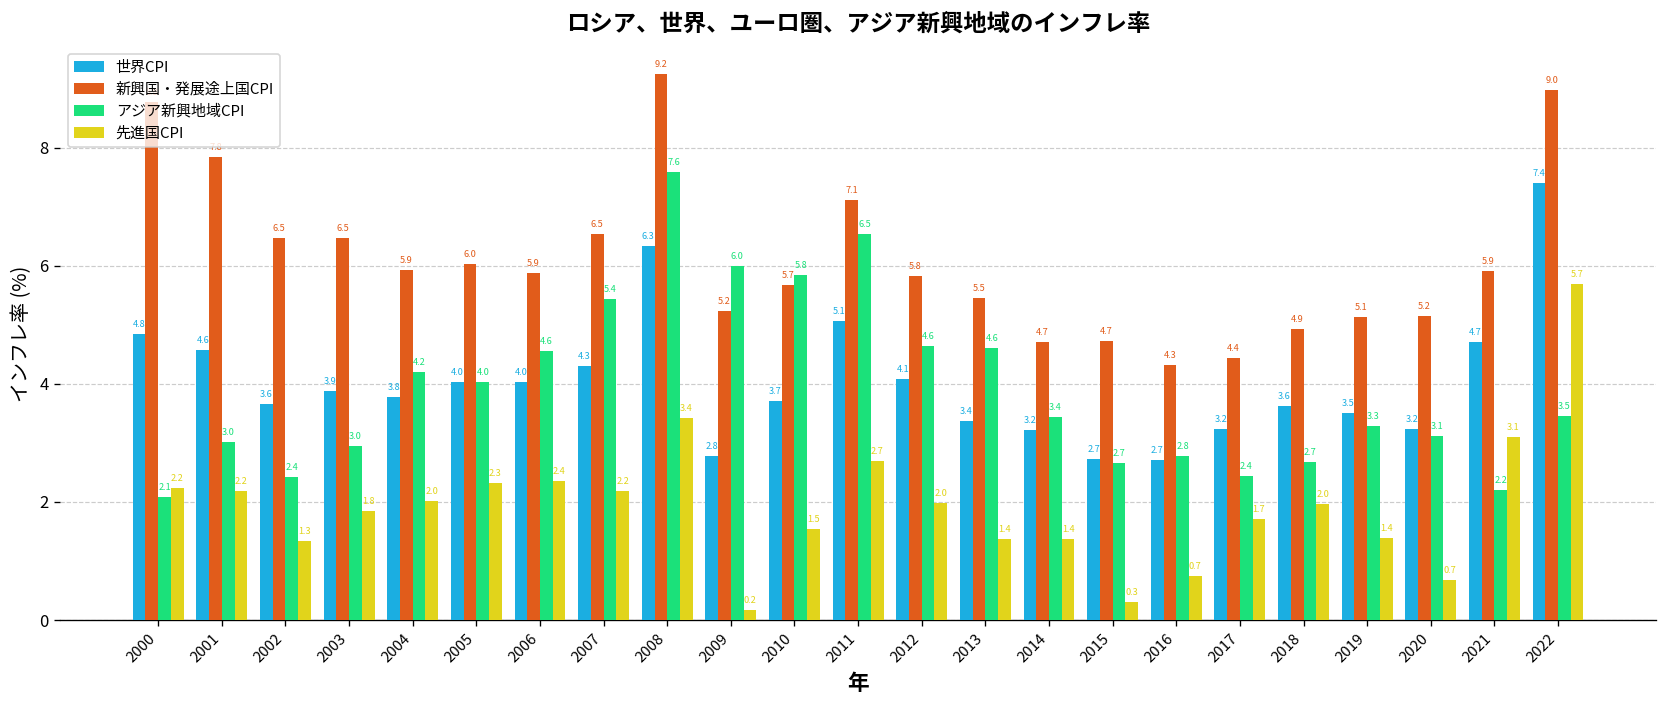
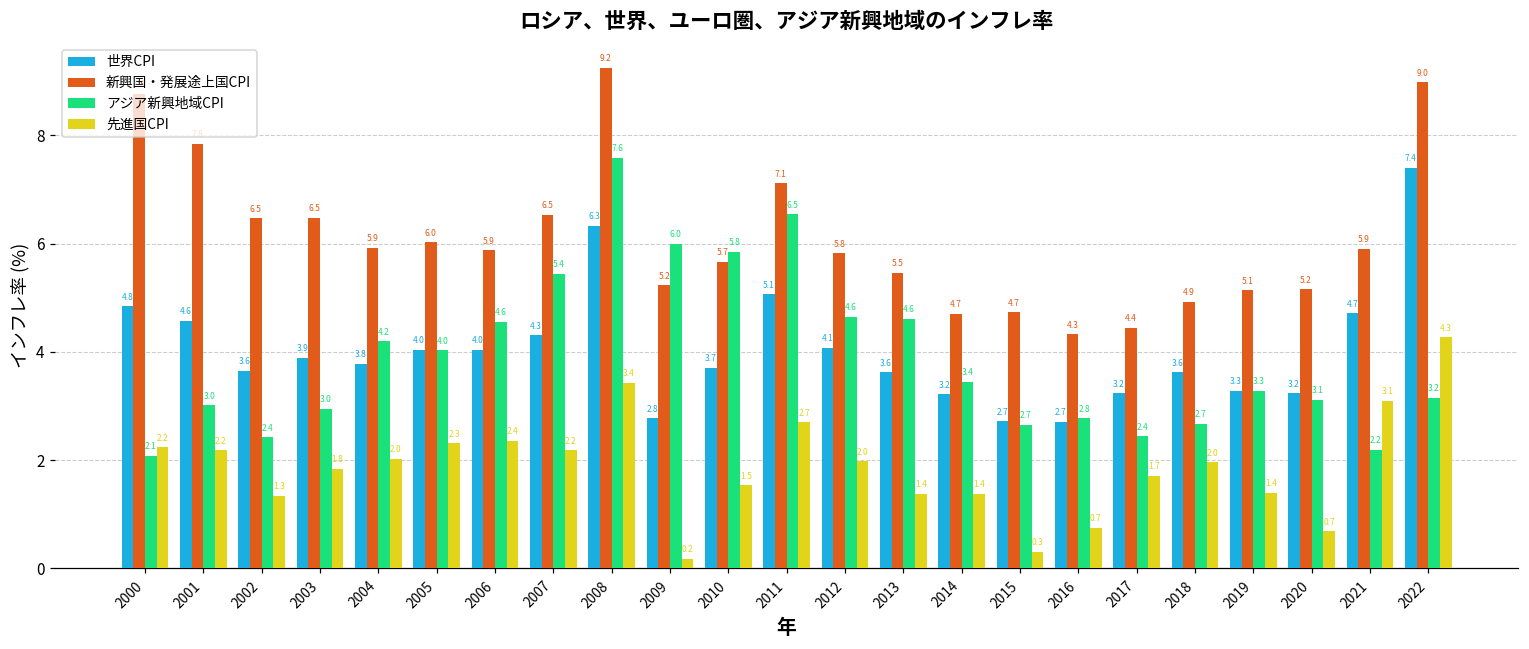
  {
    "世界CPI": {
      "2000": 4.8,
      "2001": 4.6,
      "2002": 3.6,
      "2003": 3.9,
      "2004": 3.8,
      "2005": 4.0,
      "2006": 4.0,
      "2007": 4.3,
      "2008": 6.3,
      "2009": 2.8,
      "2010": 3.7,
      "2011": 5.1,
      "2012": 4.1,
-     "2013": 3.4,
+     "2013": 3.6,
      "2014": 3.2,
      "2015": 2.7,
      "2016": 2.7,
      "2017": 3.2,
      "2018": 3.6,
-     "2019": 3.5,
+     "2019": 3.3,
      "2020": 3.2,
      "2021": 4.7,
      "2022": 7.4
    },
    "新興国・発展途上国CPI": {
      "2002": 6.5,
      "2003": 6.5,
      "2004": 5.9,
      "2005": 6.0,
      "2006": 5.9,
      "2007": 6.5,
      "2008": 9.2,
      "2009": 5.2,
      "2010": 5.7,
      "2011": 7.1,
      "2012": 5.8,
      "2013": 5.5,
      "2014": 4.7,
      "2015": 4.7,
      "2016": 4.3,
      "2017": 4.4,
      "2018": 4.9,
      "2019": 5.1,
      "2020": 5.2,
      "2021": 5.9,
      "2022": 9.0
    },
    "アジア新興地域CPI": {
      "2000": 2.1,
      "2001": 3.0,
      "2002": 2.4,
      "2003": 3.0,
      "2004": 4.2,
      "2005": 4.0,
      "2006": 4.6,
      "2007": 5.4,
      "2008": 7.6,
      "2009": 6.0,
      "2010": 5.8,
      "2011": 6.5,
      "2012": 4.6,
      "2013": 4.6,
      "2014": 3.4,
      "2015": 2.7,
      "2016": 2.8,
      "2017": 2.4,
      "2018": 2.7,
      "2019": 3.3,
      "2020": 3.1,
      "2021": 2.2,
-     "2022": 3.5
+     "2022": 3.2
    },
    "先進国CPI": {
      "2000": 2.2,
      "2001": 2.2,
      "2002": 1.3,
      "2003": 1.8,
      "2004": 2.0,
      "2005": 2.3,
      "2006": 2.4,
      "2007": 2.2,
      "2008": 3.4,
      "2009": 0.2,
      "2010": 1.5,
      "2011": 2.7,
      "2012": 2.0,
      "2013": 1.4,
      "2014": 1.4,
      "2015": 0.3,
      "2016": 0.7,
      "2017": 1.7,
      "2018": 2.0,
      "2019": 1.4,
      "2020": 0.7,
      "2021": 3.1,
-     "2022": 5.7
+     "2022": 4.3
    }
  }
